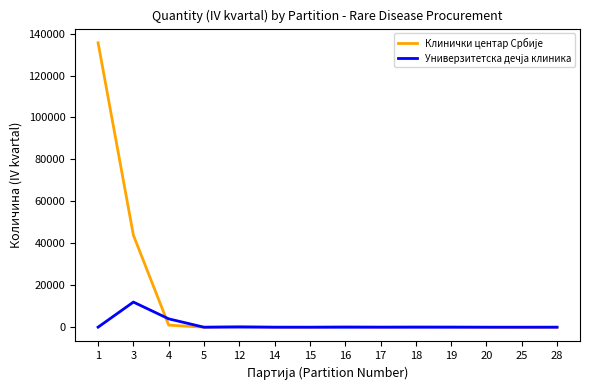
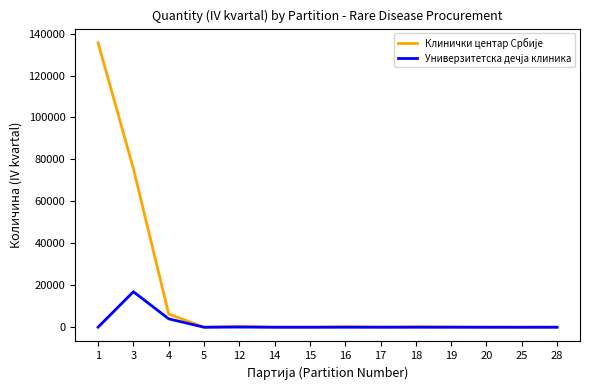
  {
    "Клинички центар Србије": {
      "1": 136000,
-     "3": 44000,
-     "4": 1000
+     "3": 76000,
+     "4": 6000
    },
    "Универзитетска дечја клиника": {
      "1": 0,
-     "3": 12000,
+     "3": 17000,
      "4": 4000
    }
  }
